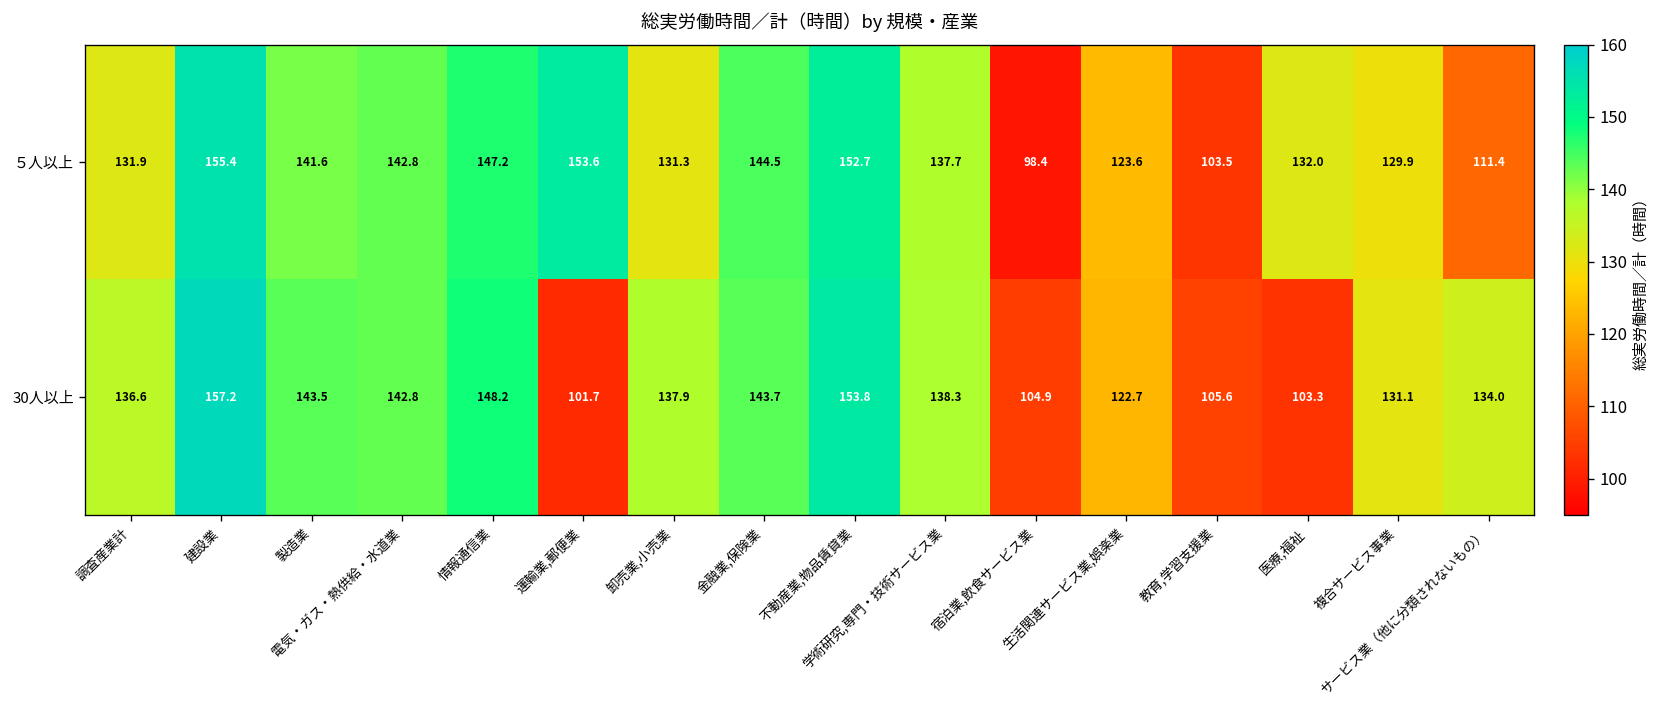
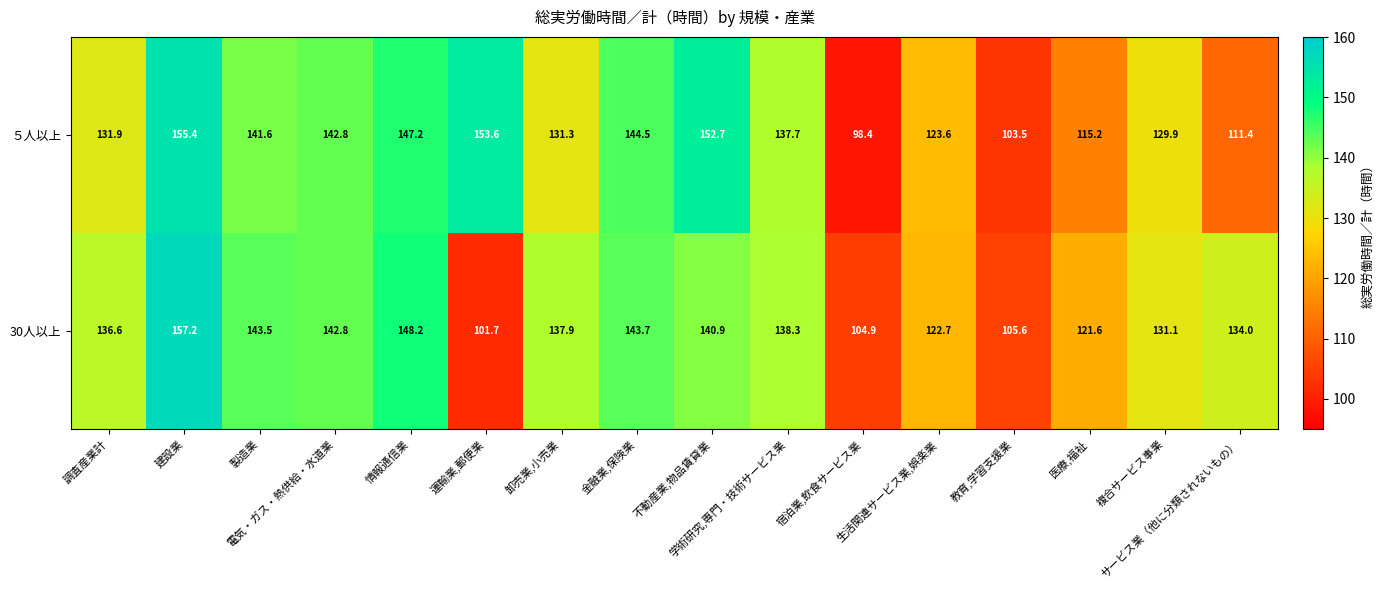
  {
    "５人以上": {
      "調査産業計": 131.9,
      "建設業": 155.4,
      "製造業": 141.6,
      "電気・ガス・熱供給・水道業": 142.8,
      "情報通信業": 147.2,
      "運輸業,郵便業": 153.6,
      "卸売業,小売業": 131.3,
      "金融業,保険業": 144.5,
      "不動産業,物品賃貸業": 152.7,
      "学術研究,専門・技術サービス業": 137.7,
      "宿泊業,飲食サービス業": 98.4,
      "生活関連サービス業,娯楽業": 123.6,
      "教育,学習支援業": 103.5,
-     "医療,福祉": 132.0,
+     "医療,福祉": 115.2,
      "複合サービス事業": 129.9,
      "サービス業（他に分類されないもの）": 111.4
    },
    "30人以上": {
      "調査産業計": 136.6,
      "建設業": 157.2,
      "製造業": 143.5,
      "電気・ガス・熱供給・水道業": 142.8,
      "情報通信業": 148.2,
      "運輸業,郵便業": 101.7,
      "卸売業,小売業": 137.9,
      "金融業,保険業": 143.7,
-     "不動産業,物品賃貸業": 153.8,
+     "不動産業,物品賃貸業": 140.9,
      "学術研究,専門・技術サービス業": 138.3,
      "宿泊業,飲食サービス業": 104.9,
      "生活関連サービス業,娯楽業": 122.7,
      "教育,学習支援業": 105.6,
-     "医療,福祉": 103.3,
+     "医療,福祉": 121.6,
      "複合サービス事業": 131.1,
      "サービス業（他に分類されないもの）": 134.0
    }
  }
